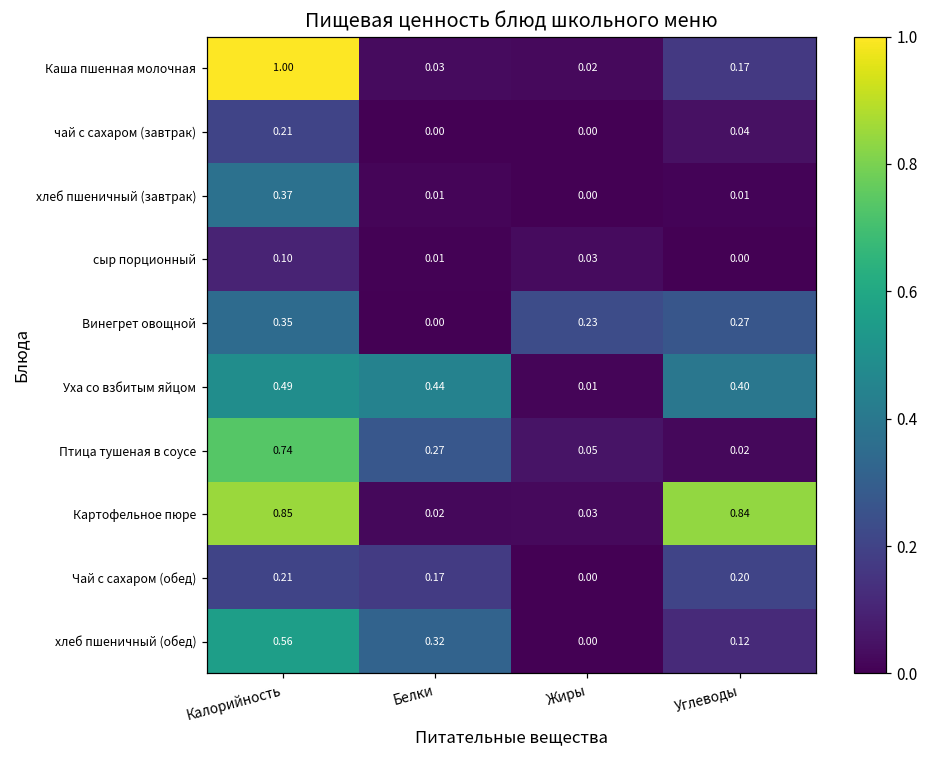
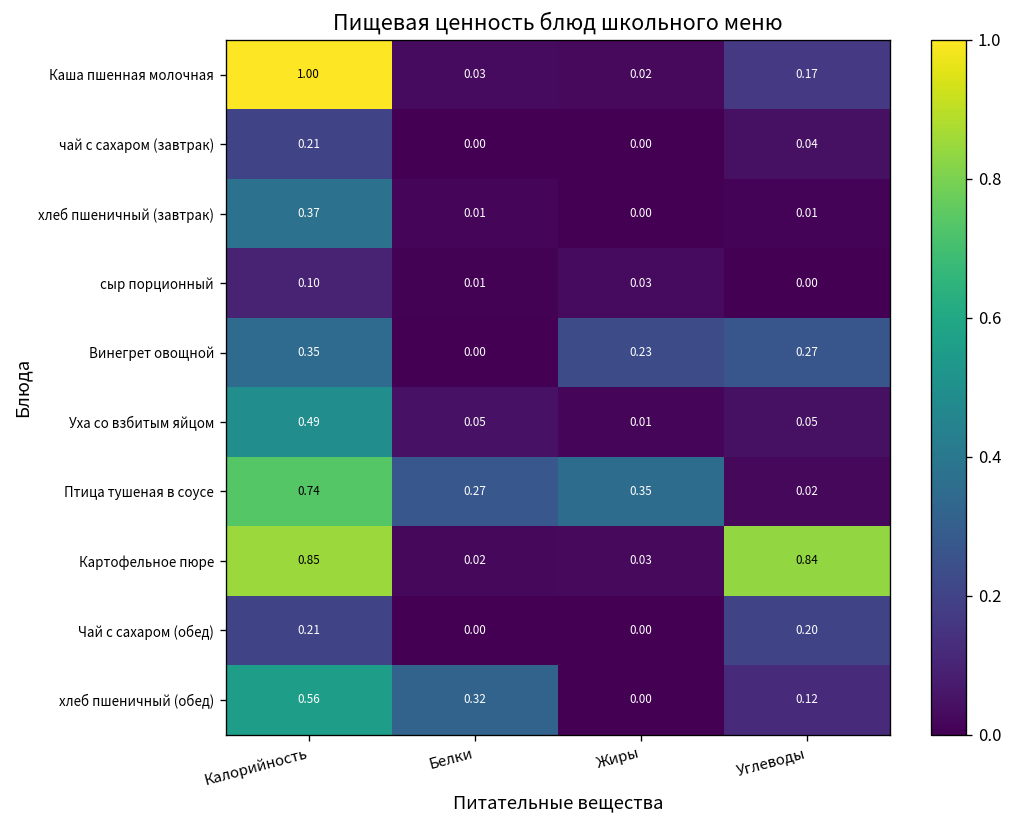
  {
    "Каша пшенная молочная": {
      "Калорийность": 1.00,
      "Белки": 0.03,
      "Жиры": 0.02,
      "Углеводы": 0.17
    },
    "чай с сахаром (завтрак)": {
      "Калорийность": 0.21,
      "Белки": 0.00,
      "Жиры": 0.00,
      "Углеводы": 0.04
    },
    "хлеб пшеничный (завтрак)": {
      "Калорийность": 0.37,
      "Белки": 0.01,
      "Жиры": 0.00,
      "Углеводы": 0.01
    },
    "сыр порционный": {
      "Калорийность": 0.10,
      "Белки": 0.01,
      "Жиры": 0.03,
      "Углеводы": 0.00
    },
    "Винегрет овощной": {
      "Калорийность": 0.35,
      "Белки": 0.00,
      "Жиры": 0.23,
      "Углеводы": 0.27
    },
    "Уха со взбитым яйцом": {
      "Калорийность": 0.49,
-     "Белки": 0.44,
+     "Белки": 0.05,
      "Жиры": 0.01,
-     "Углеводы": 0.40
+     "Углеводы": 0.05
    },
    "Птица тушеная в соусе": {
      "Калорийность": 0.74,
      "Белки": 0.27,
-     "Жиры": 0.05,
+     "Жиры": 0.35,
      "Углеводы": 0.02
    },
    "Картофельное пюре": {
      "Калорийность": 0.85,
      "Белки": 0.02,
      "Жиры": 0.03,
      "Углеводы": 0.84
    },
    "Чай с сахаром (обед)": {
      "Калорийность": 0.21,
-     "Белки": 0.17,
+     "Белки": 0.00,
      "Жиры": 0.00,
      "Углеводы": 0.20
    },
    "хлеб пшеничный (обед)": {
      "Калорийность": 0.56,
      "Белки": 0.32,
      "Жиры": 0.00,
      "Углеводы": 0.12
    }
  }
